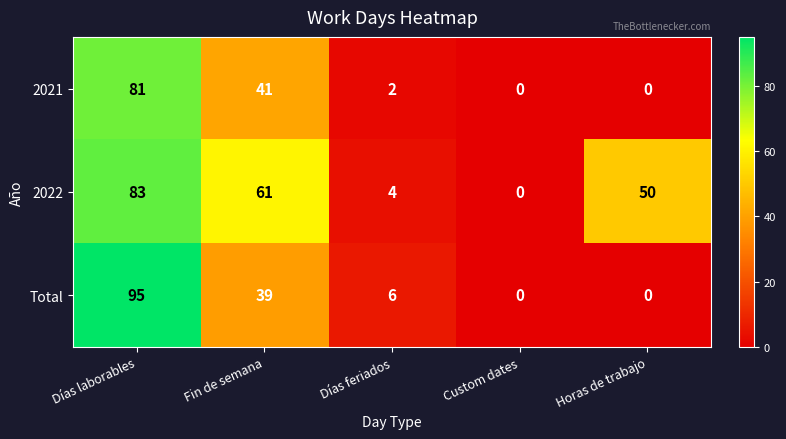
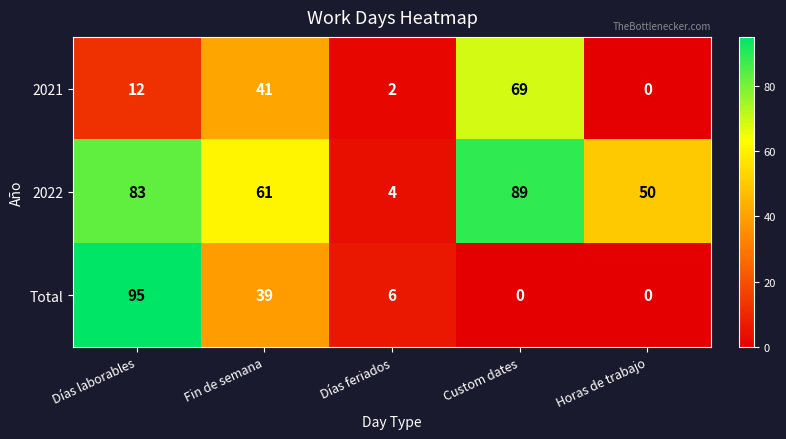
  {
    "2021": {
-     "Días laborables": 81,
+     "Días laborables": 12,
      "Fin de semana": 41,
      "Días feriados": 2,
-     "Custom dates": 0,
+     "Custom dates": 69,
      "Horas de trabajo": 0
    },
    "2022": {
      "Días laborables": 83,
      "Fin de semana": 61,
      "Días feriados": 4,
-     "Custom dates": 0,
+     "Custom dates": 89,
      "Horas de trabajo": 50
    },
    "Total": {
      "Días laborables": 95,
      "Fin de semana": 39,
      "Días feriados": 6,
      "Custom dates": 0,
      "Horas de trabajo": 0
    }
  }
